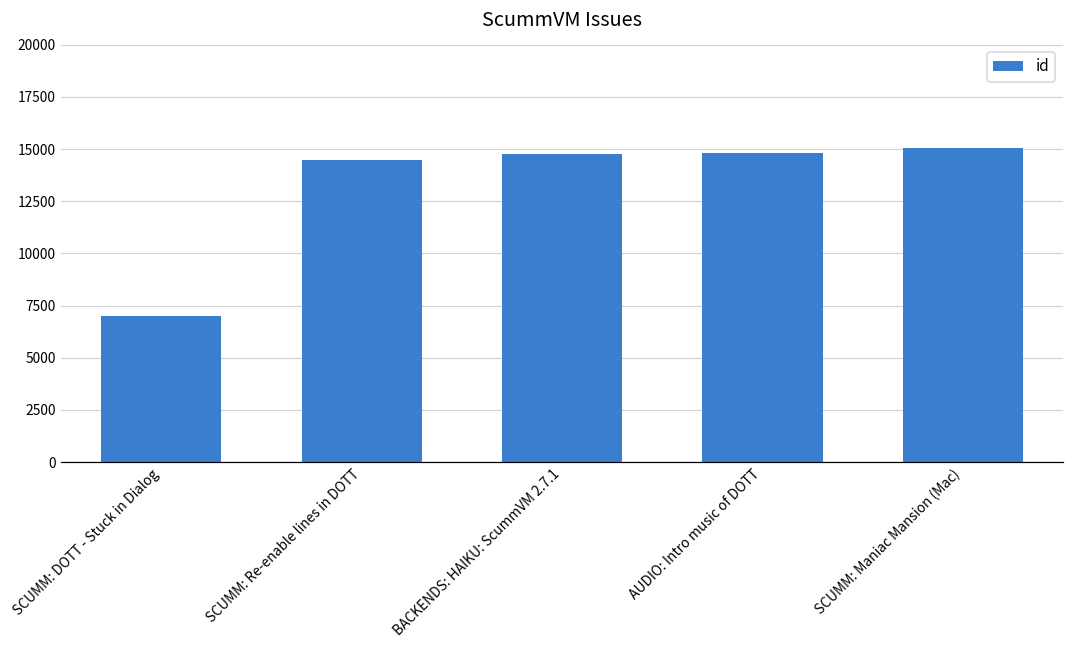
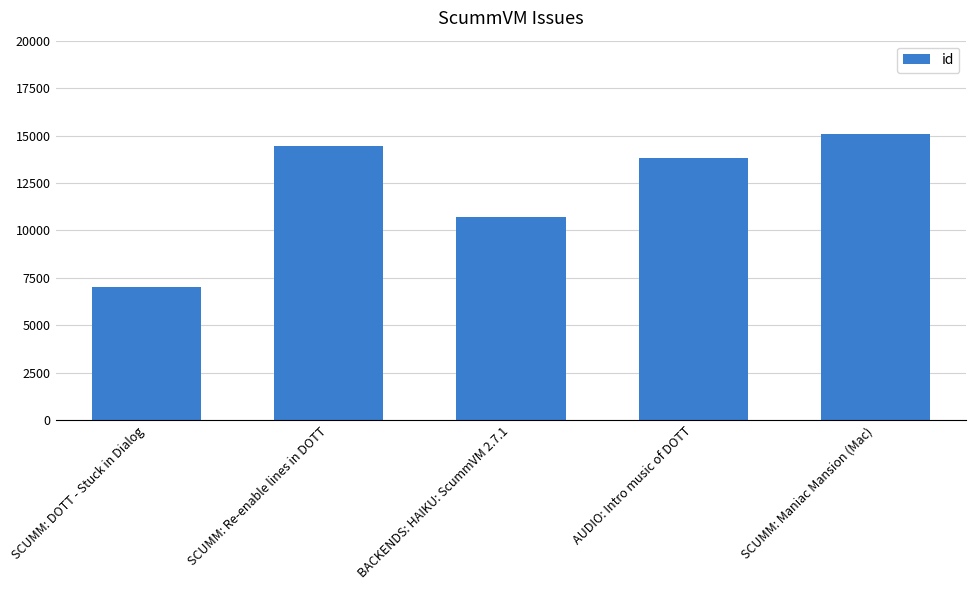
  {
    "SCUMM: DOTT - Stuck in Dialog": 7000,
    "SCUMM: Re-enable lines in DOTT": 14500,
-   "BACKENDS: HAIKU: ScummVM 2.7.1": 14700,
-   "AUDIO: Intro music of DOTT": 14800,
+   "BACKENDS: HAIKU: ScummVM 2.7.1": 10700,
+   "AUDIO: Intro music of DOTT": 13800,
    "SCUMM: Maniac Mansion (Mac)": 15100
  }
